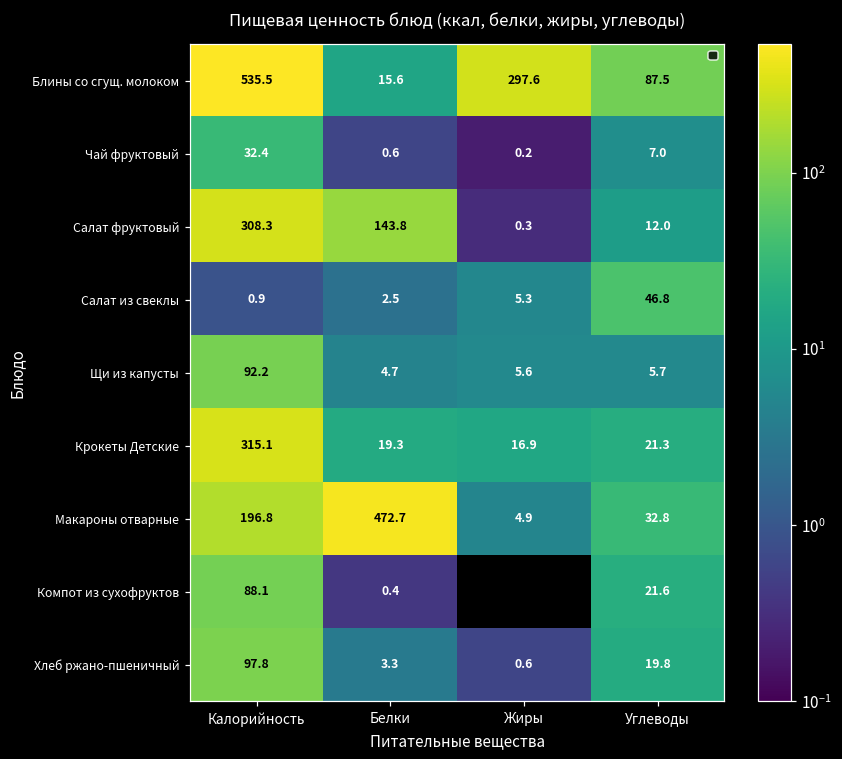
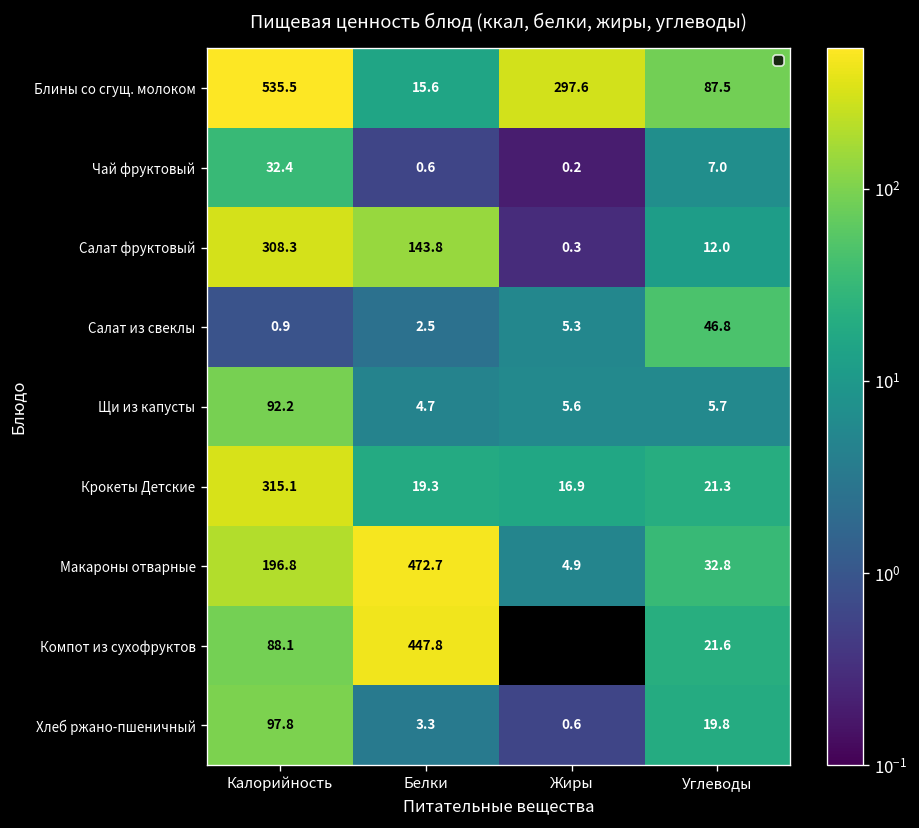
  {
    "Блины со сгущ. молоком": {
      "Калорийность": 535.5,
      "Белки": 15.6,
      "Жиры": 297.6,
      "Углеводы": 87.5
    },
    "Чай фруктовый": {
      "Калорийность": 32.4,
      "Белки": 0.6,
      "Жиры": 0.2,
      "Углеводы": 7.0
    },
    "Салат фруктовый": {
      "Калорийность": 308.3,
      "Белки": 143.8,
      "Жиры": 0.3,
      "Углеводы": 12.0
    },
    "Салат из свеклы": {
      "Калорийность": 0.9,
      "Белки": 2.5,
      "Жиры": 5.3,
      "Углеводы": 46.8
    },
    "Щи из капусты": {
      "Калорийность": 92.2,
      "Белки": 4.7,
      "Жиры": 5.6,
      "Углеводы": 5.7
    },
    "Крокеты Детские": {
      "Калорийность": 315.1,
      "Белки": 19.3,
      "Жиры": 16.9,
      "Углеводы": 21.3
    },
    "Макароны отварные": {
      "Калорийность": 196.8,
      "Белки": 472.7,
      "Жиры": 4.9,
      "Углеводы": 32.8
    },
    "Компот из сухофруктов": {
      "Калорийность": 88.1,
-     "Белки": 0.4,
+     "Белки": 447.8,
      "Углеводы": 21.6
    },
    "Хлеб ржано-пшеничный": {
      "Калорийность": 97.8,
      "Белки": 3.3,
      "Жиры": 0.6,
      "Углеводы": 19.8
    }
  }
